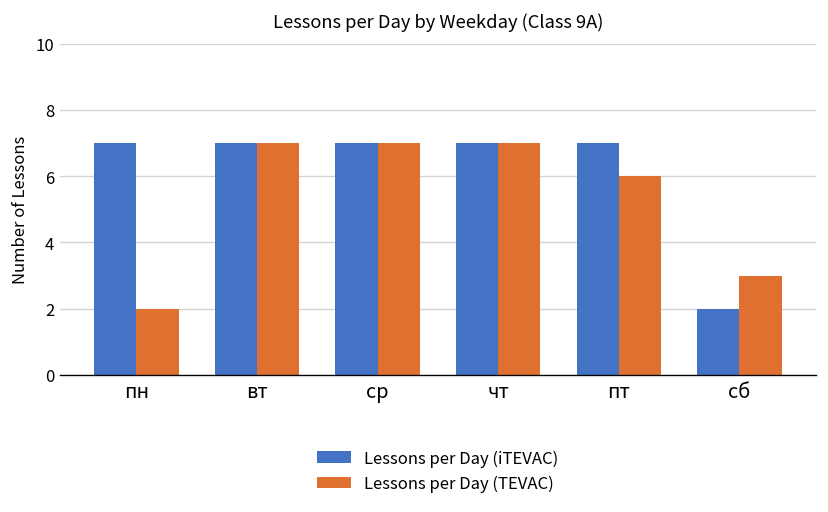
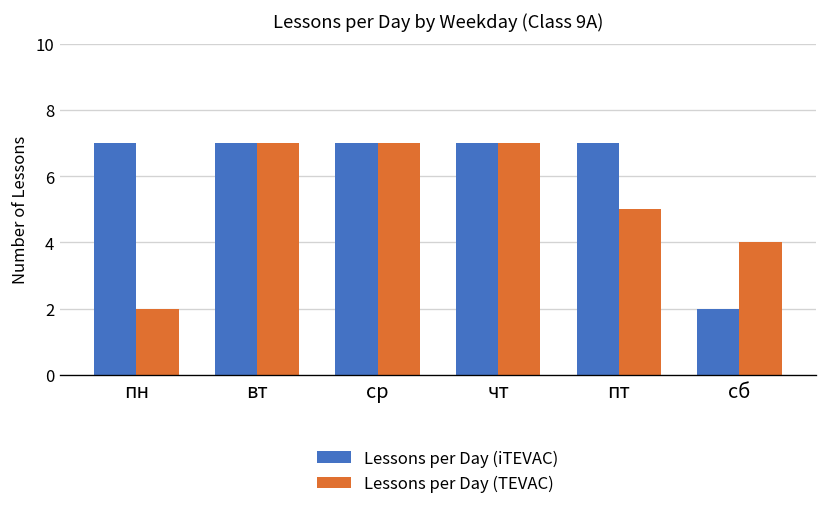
  {
    "Lessons per Day (iTEVAC)": {
      "пн": 7,
      "вт": 7,
      "ср": 7,
      "чт": 7,
      "пт": 7,
      "сб": 2
    },
    "Lessons per Day (TEVAC)": {
      "пн": 2,
      "вт": 7,
      "ср": 7,
      "чт": 7,
-     "пт": 6,
-     "сб": 3
+     "пт": 5,
+     "сб": 4
    }
  }
